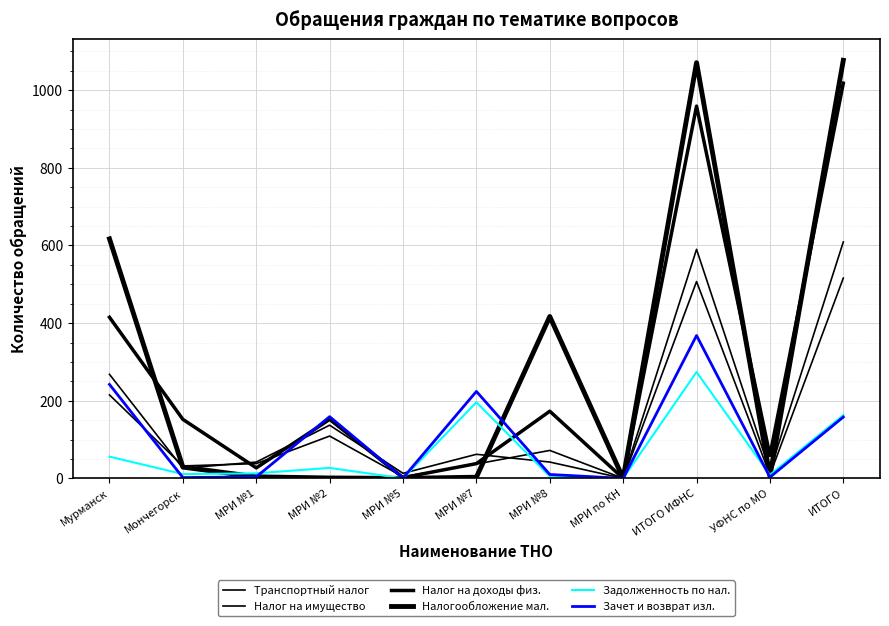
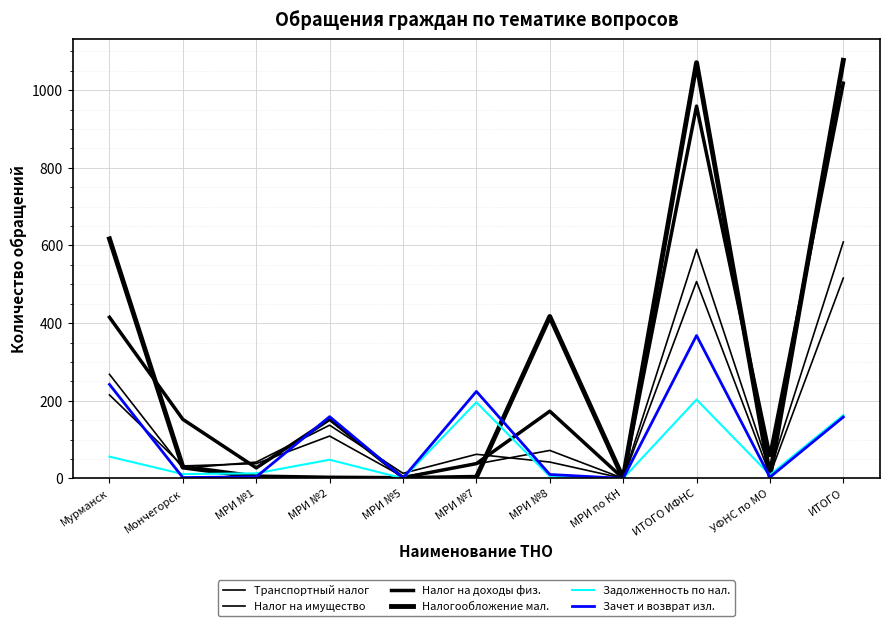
  {
    "Задолженность по нал.": {
      "Мурманск": 60,
      "Мончегорск": 10,
      "МРИ №1": 10,
-     "МРИ №2": 30,
+     "МРИ №2": 50,
      "МРИ №7": 200,
-     "ИТОГО ИФНС": 270
+     "ИТОГО ИФНС": 200
    },
    "Зачет и возврат изл.": {
      "Мурманск": 240,
      "Мончегорск": 0,
      "МРИ №2": 160,
      "МРИ №7": 220,
      "ИТОГО ИФНС": 370
    }
  }
